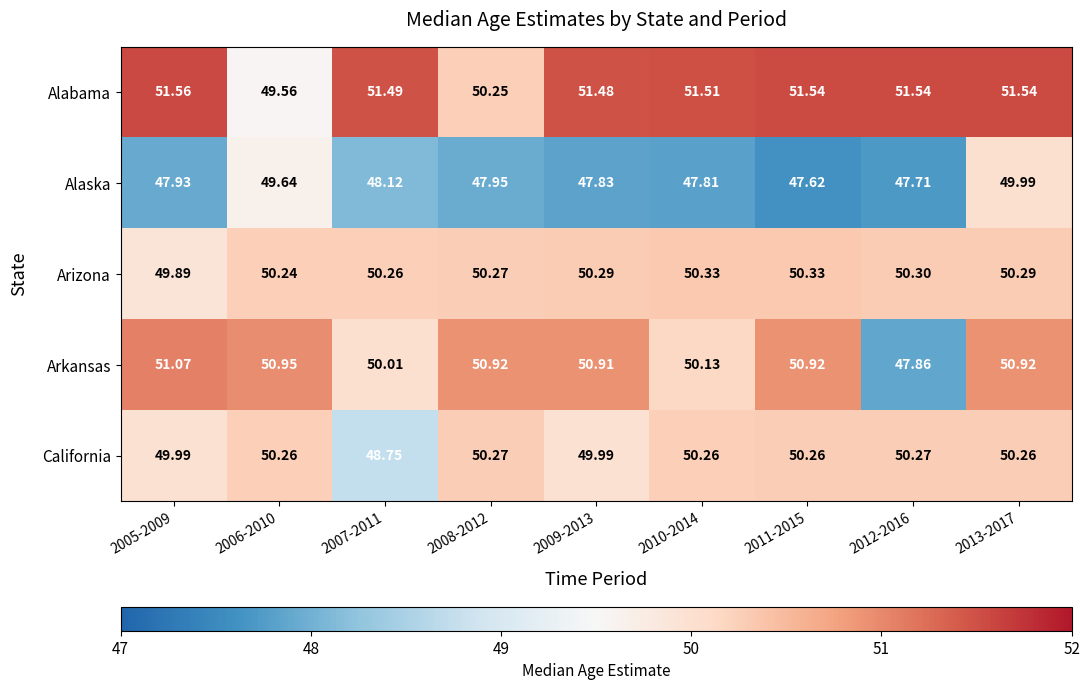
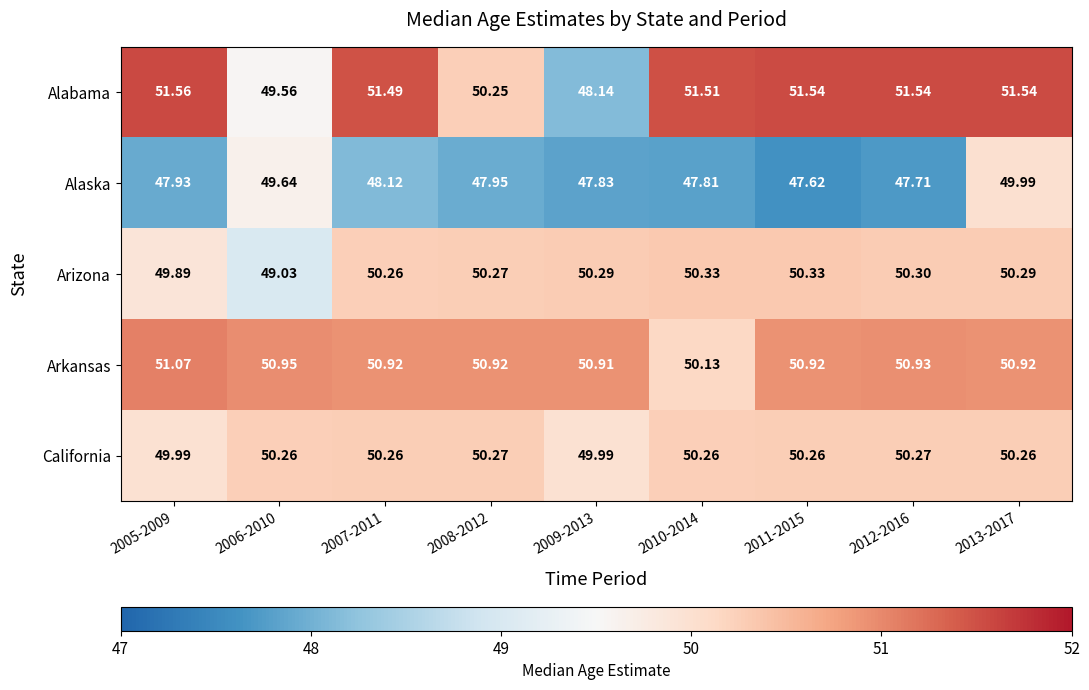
  {
    "Alabama": {
      "2005-2009": 51.56,
      "2006-2010": 49.56,
      "2007-2011": 51.49,
      "2008-2012": 50.25,
-     "2009-2013": 51.48,
+     "2009-2013": 48.14,
      "2010-2014": 51.51,
      "2011-2015": 51.54,
      "2012-2016": 51.54,
      "2013-2017": 51.54
    },
    "Alaska": {
      "2005-2009": 47.93,
      "2006-2010": 49.64,
      "2007-2011": 48.12,
      "2008-2012": 47.95,
      "2009-2013": 47.83,
      "2010-2014": 47.81,
      "2011-2015": 47.62,
      "2012-2016": 47.71,
      "2013-2017": 49.99
    },
    "Arizona": {
      "2005-2009": 49.89,
-     "2006-2010": 50.24,
+     "2006-2010": 49.03,
      "2007-2011": 50.26,
      "2008-2012": 50.27,
      "2009-2013": 50.29,
      "2010-2014": 50.33,
      "2011-2015": 50.33,
      "2012-2016": 50.30,
      "2013-2017": 50.29
    },
    "Arkansas": {
      "2005-2009": 51.07,
      "2006-2010": 50.95,
-     "2007-2011": 50.01,
+     "2007-2011": 50.92,
      "2008-2012": 50.92,
      "2009-2013": 50.91,
      "2010-2014": 50.13,
      "2011-2015": 50.92,
-     "2012-2016": 47.86,
+     "2012-2016": 50.93,
      "2013-2017": 50.92
    },
    "California": {
      "2005-2009": 49.99,
      "2006-2010": 50.26,
-     "2007-2011": 48.75,
+     "2007-2011": 50.26,
      "2008-2012": 50.27,
      "2009-2013": 49.99,
      "2010-2014": 50.26,
      "2011-2015": 50.26,
      "2012-2016": 50.27,
      "2013-2017": 50.26
    }
  }
